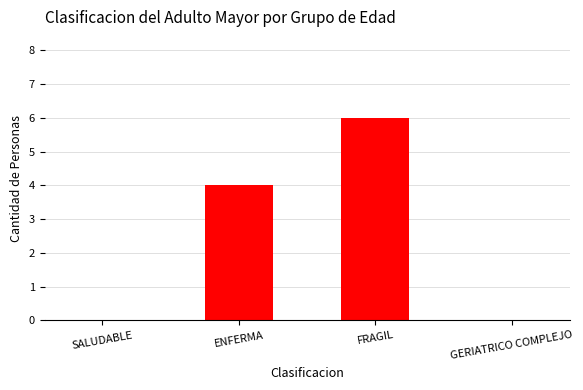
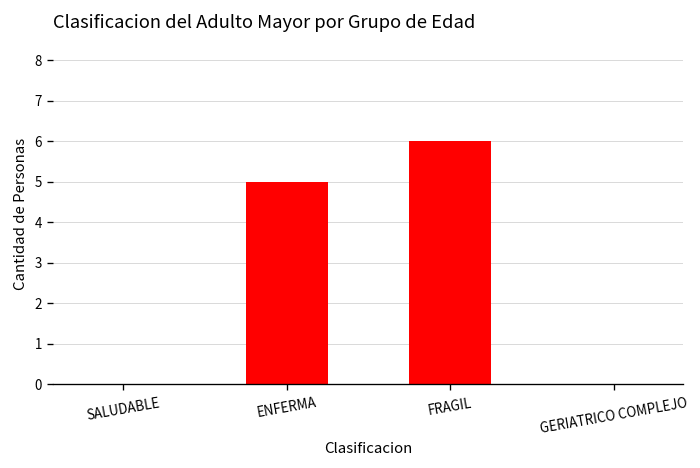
  {
    "SALUDABLE": 0,
-   "ENFERMA": 4,
+   "ENFERMA": 5,
    "FRAGIL": 6,
    "GERIATRICO COMPLEJO": 0
  }
